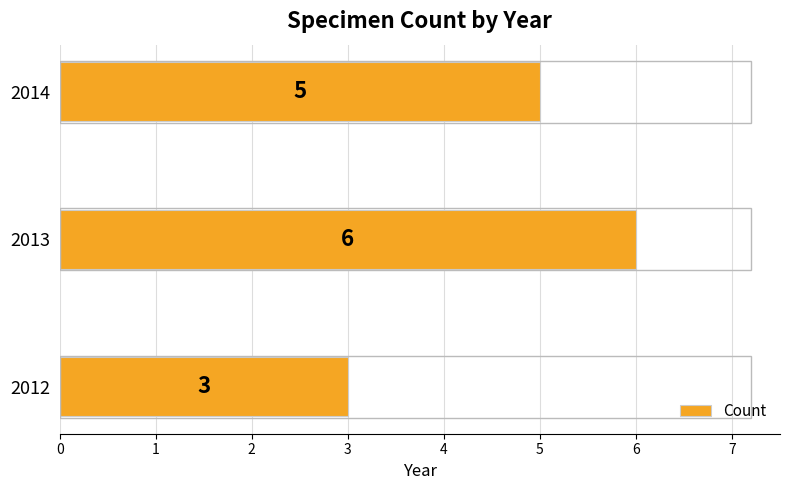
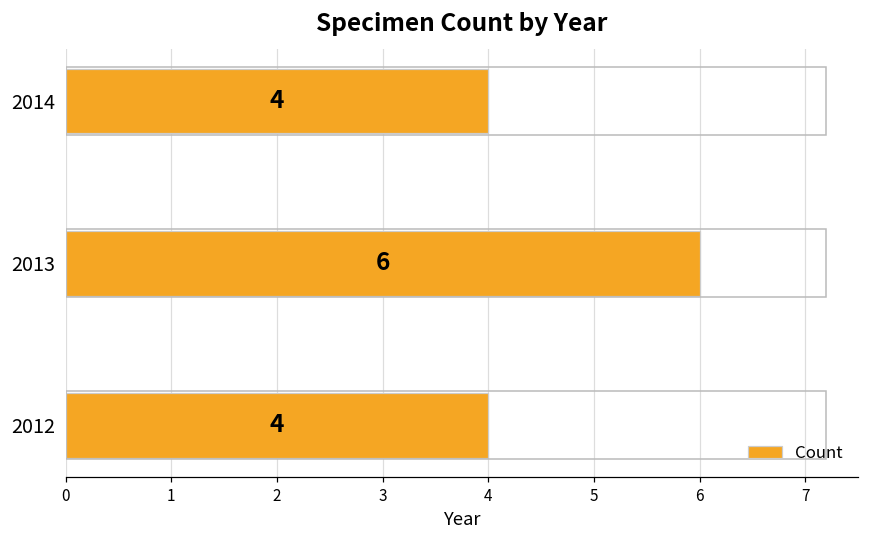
  {
-   "2014": 5,
+   "2014": 4,
    "2013": 6,
-   "2012": 3
+   "2012": 4
  }
